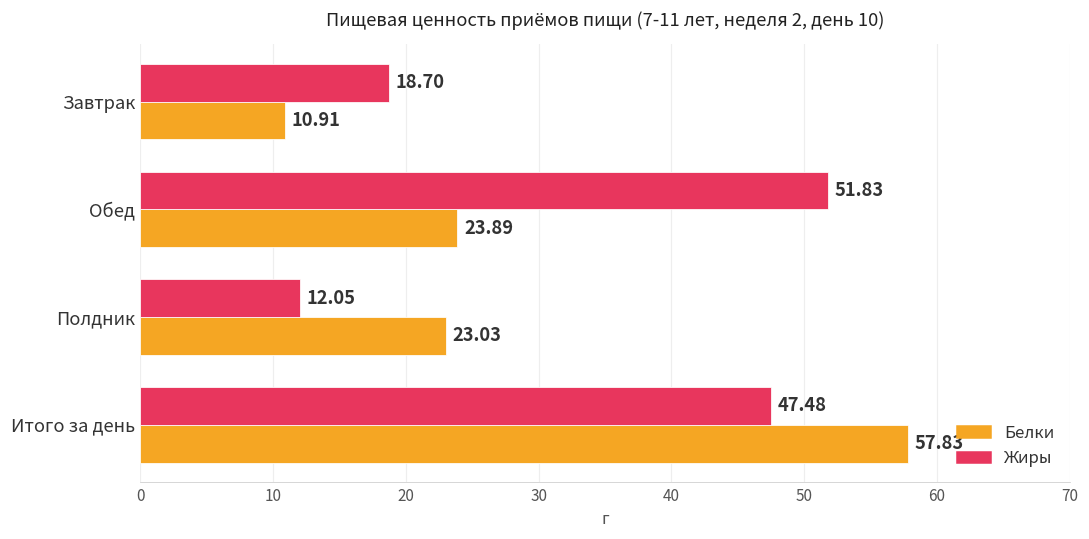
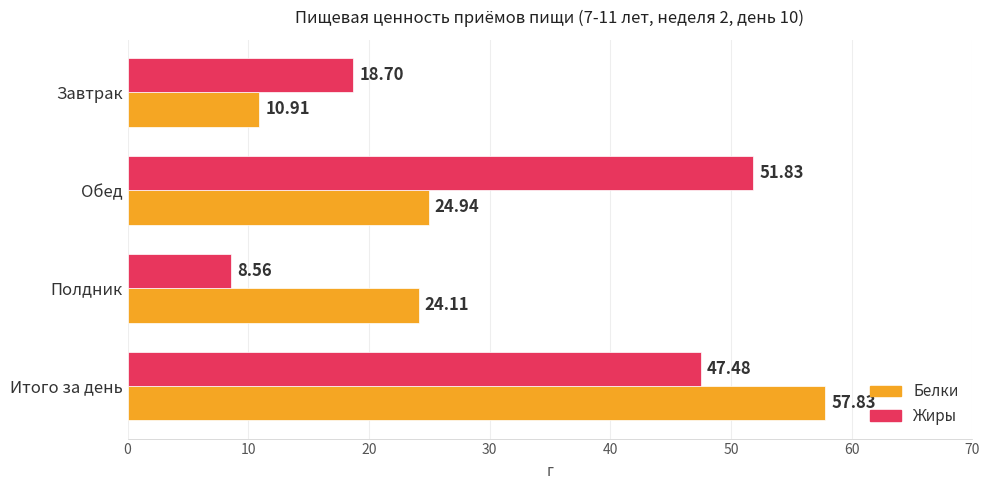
  {
    "Белки": {
      "Завтрак": 10.91,
-     "Обед": 23.89,
-     "Полдник": 23.03,
+     "Обед": 24.94,
+     "Полдник": 24.11,
      "Итого за день": 57.83
    },
    "Жиры": {
      "Завтрак": 18.70,
      "Обед": 51.83,
-     "Полдник": 12.05,
+     "Полдник": 8.56,
      "Итого за день": 47.48
    }
  }
